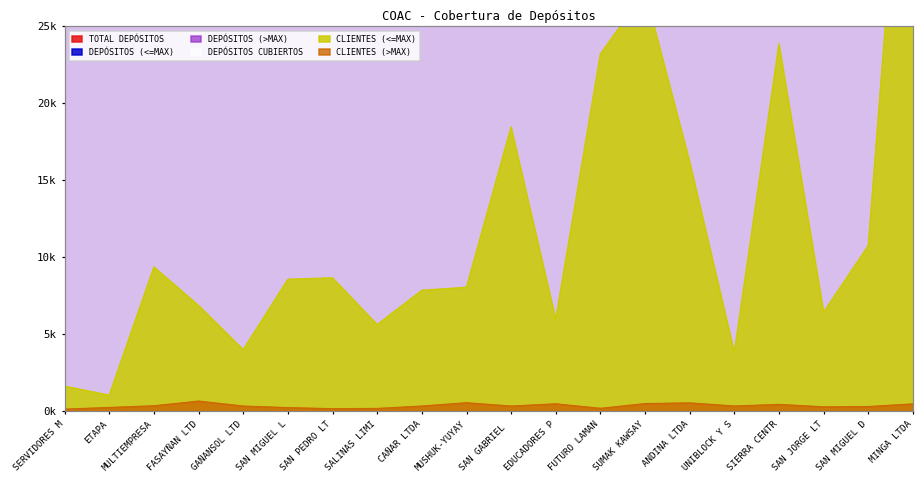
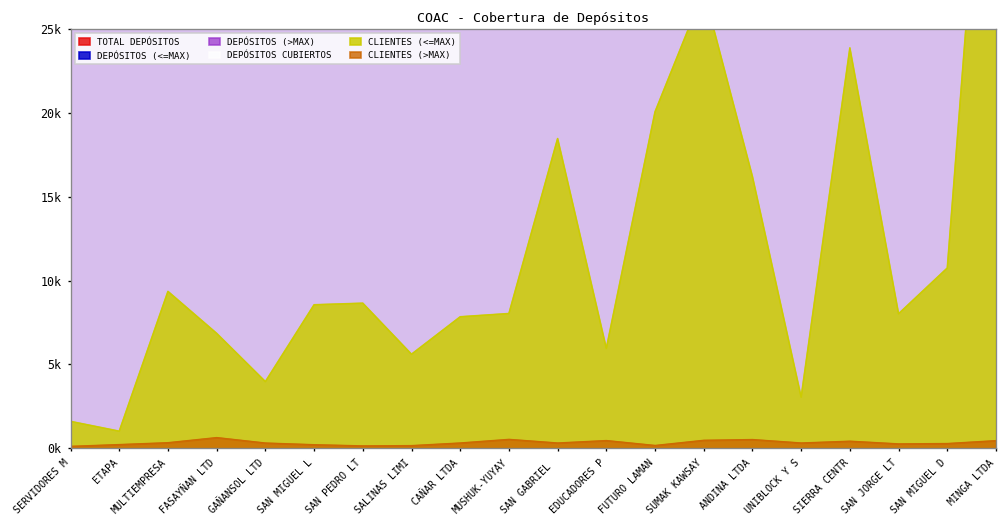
  {
    "CLIENTES (<=MAX)": {
      "SERVIDORES M": 1600,
      "ETAPA": 1000,
      "MULTIEMPRESA": 9400,
      "FASAYÑAN LTD": 6800,
      "GAÑANSOL LTD": 4000,
      "SAN MIGUEL L": 8600,
      "SAN PEDRO LT": 8600,
      "SALINAS LIMI": 5600,
      "CAÑAR LTDA": 7800,
      "MUSHUK-YUYAY": 8000,
      "SAN GABRIEL": 18500,
      "EDUCADORES P": 6000,
-     "FUTURO LAMAN": 23200,
+     "FUTURO LAMAN": 20100,
      "ANDINA LTDA": 16200,
-     "UNIBLOCK Y S": 3800,
+     "UNIBLOCK Y S": 3100,
      "SIERRA CENTR": 23900,
-     "SAN JORGE LT": 6400,
+     "SAN JORGE LT": 8000,
      "SAN MIGUEL D": 10700
    },
    "CLIENTES (>MAX)": {
      "SERVIDORES M": 100,
      "ETAPA": 200,
      "MULTIEMPRESA": 300,
      "FASAYÑAN LTD": 600,
      "GAÑANSOL LTD": 300,
      "SAN MIGUEL L": 200,
      "SAN PEDRO LT": 200,
      "SALINAS LIMI": 200,
      "CAÑAR LTDA": 300,
      "MUSHUK-YUYAY": 500,
      "SAN GABRIEL": 300,
      "EDUCADORES P": 500,
      "FUTURO LAMAN": 200,
      "SUMAK KAWSAY": 500,
      "ANDINA LTDA": 500,
      "UNIBLOCK Y S": 300,
      "SIERRA CENTR": 400,
      "SAN JORGE LT": 300,
      "SAN MIGUEL D": 300,
      "MINGA LTDA": 500
    }
  }
